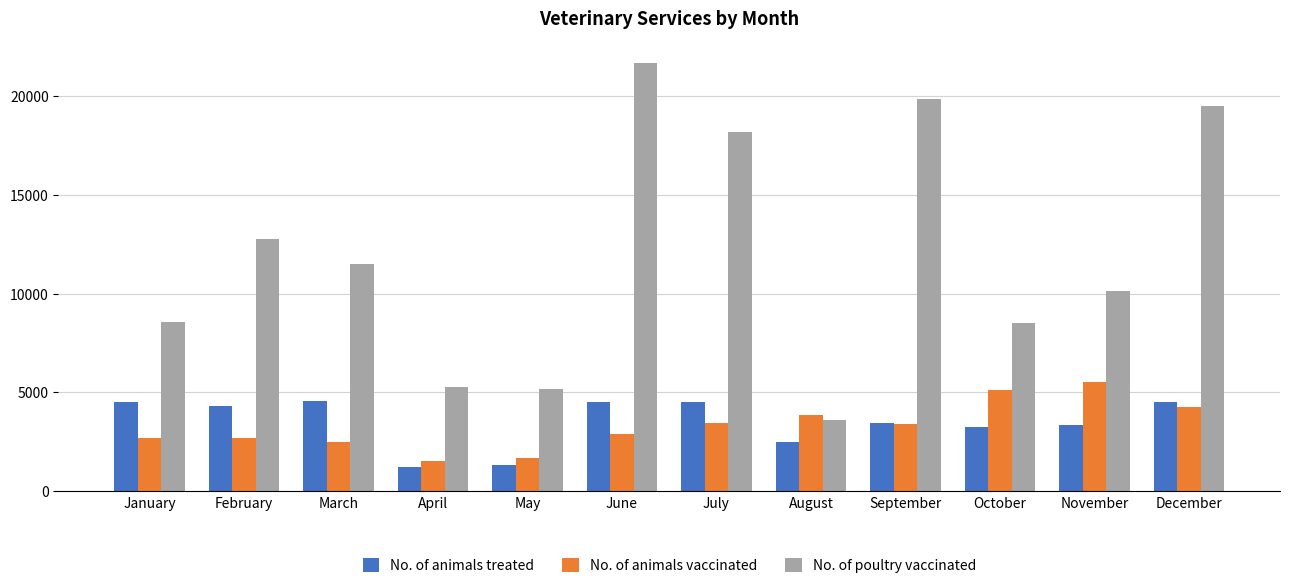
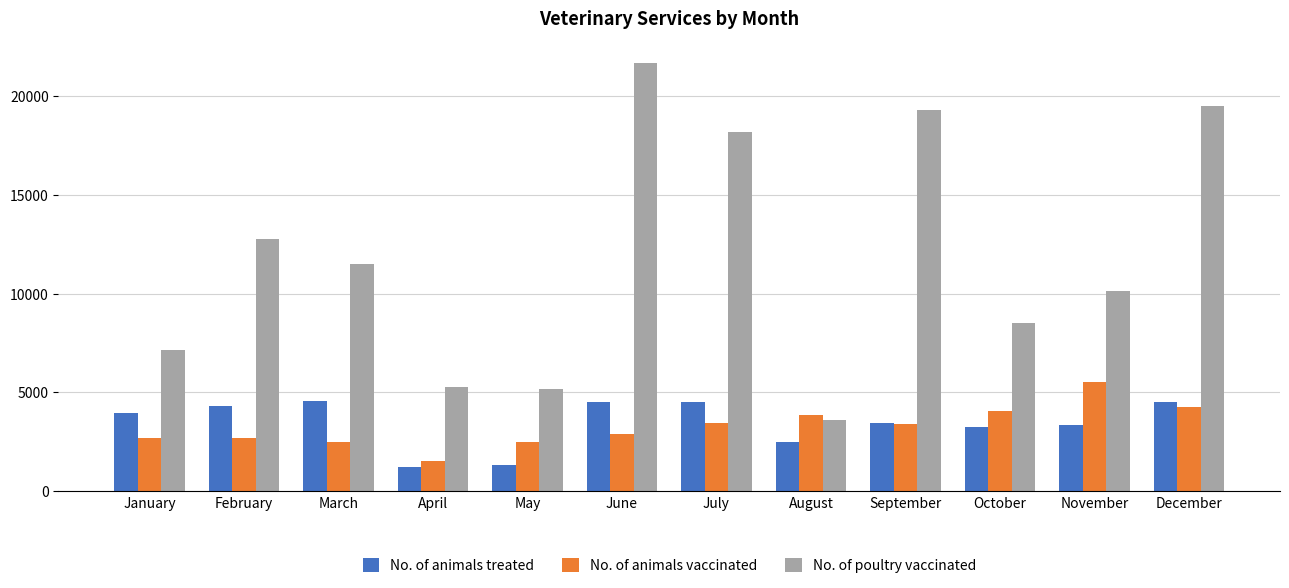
  {
    "No. of animals treated": {
-     "January": 4500,
+     "January": 4000,
      "February": 4300,
      "March": 4600,
      "April": 1200,
      "May": 1300,
      "June": 4500,
      "July": 4500,
      "August": 2500,
      "September": 3400,
      "October": 3200,
      "November": 3300,
      "December": 4500
    },
    "No. of animals vaccinated": {
      "January": 2700,
      "February": 2700,
      "March": 2500,
      "April": 1500,
-     "May": 1700,
+     "May": 2500,
      "June": 2900,
      "July": 3500,
      "August": 3900,
      "September": 3400,
-     "October": 5100,
+     "October": 4100,
      "November": 5600,
      "December": 4300
    },
    "No. of poultry vaccinated": {
-     "January": 8600,
+     "January": 7100,
      "February": 12800,
      "March": 11500,
      "April": 5300,
      "May": 5200,
      "June": 21700,
      "July": 18200,
      "August": 3600,
-     "September": 19900,
+     "September": 19300,
      "October": 8500,
      "November": 10100,
      "December": 19500
    }
  }
